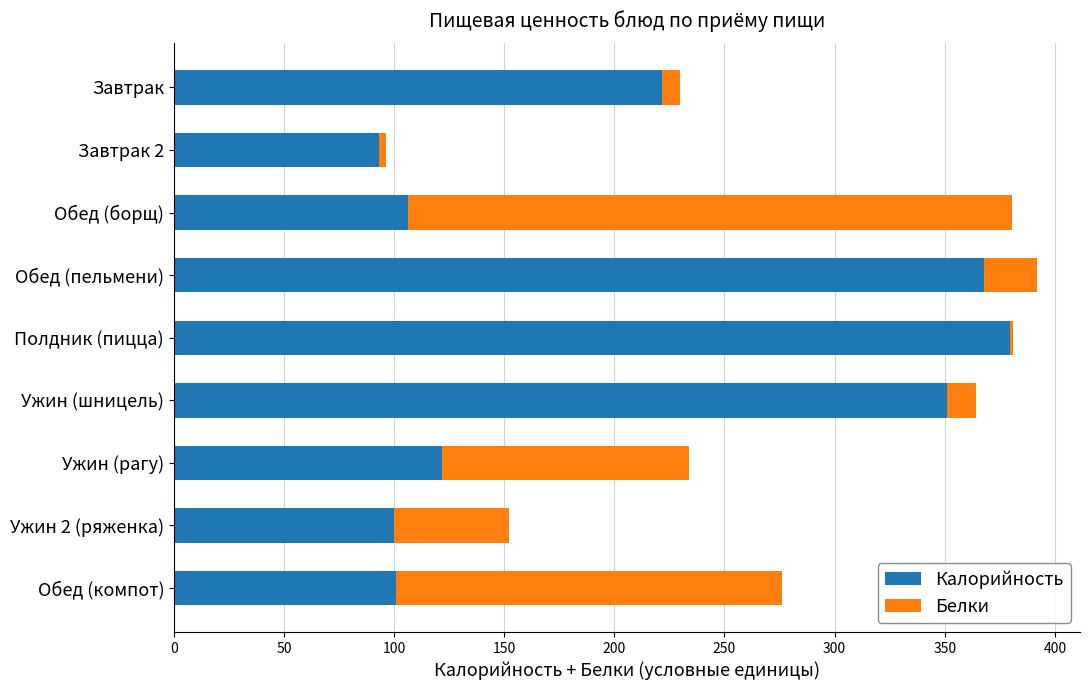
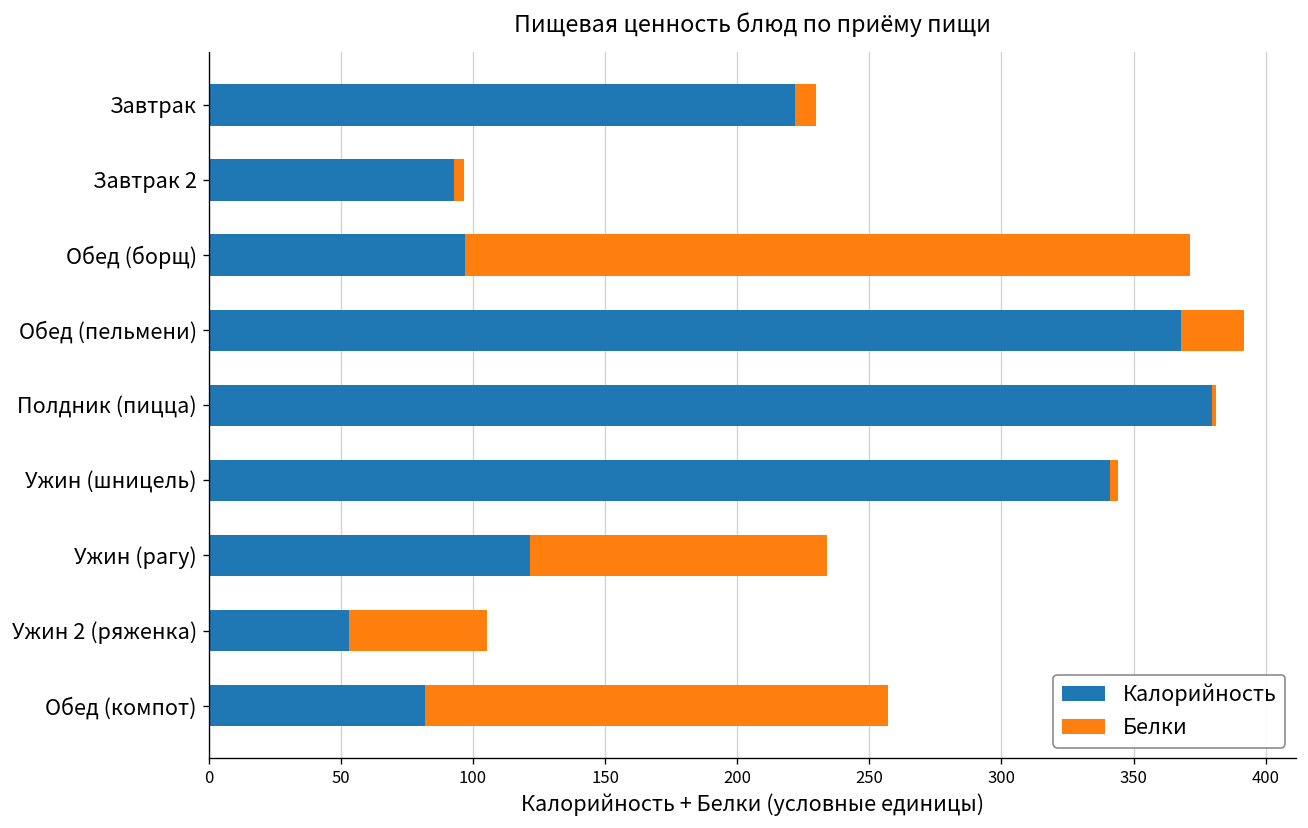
  {
    "Калорийность": {
      "Завтрак": 222,
      "Завтрак 2": 93,
-     "Обед (борщ)": 106,
+     "Обед (борщ)": 97,
      "Обед (пельмени)": 368,
      "Полдник (пицца)": 380,
-     "Ужин (шницель)": 351,
+     "Ужин (шницель)": 341,
      "Ужин (рагу)": 122,
-     "Ужин 2 (ряженка)": 100,
-     "Обед (компот)": 101
+     "Ужин 2 (ряженка)": 53,
+     "Обед (компот)": 82
    },
    "Белки": {
      "Завтрак": 8,
      "Завтрак 2": 4,
      "Обед (борщ)": 274,
      "Обед (пельмени)": 24,
      "Полдник (пицца)": 2,
-     "Ужин (шницель)": 13,
+     "Ужин (шницель)": 3,
      "Ужин (рагу)": 112,
      "Ужин 2 (ряженка)": 52,
      "Обед (компот)": 175
    }
  }
